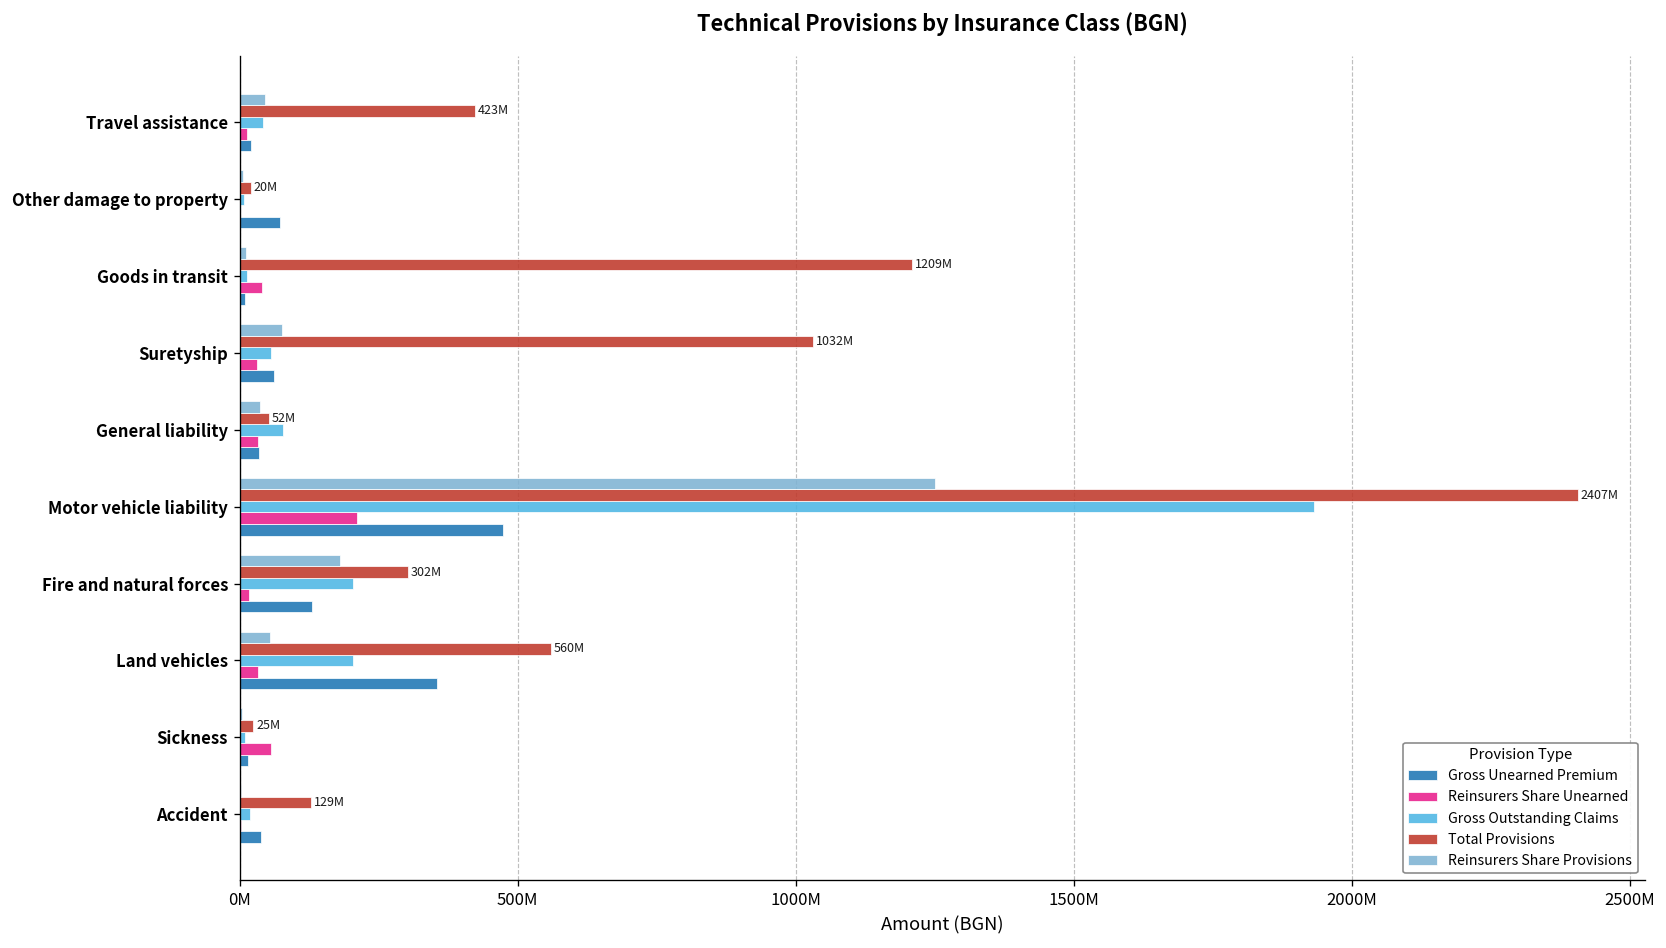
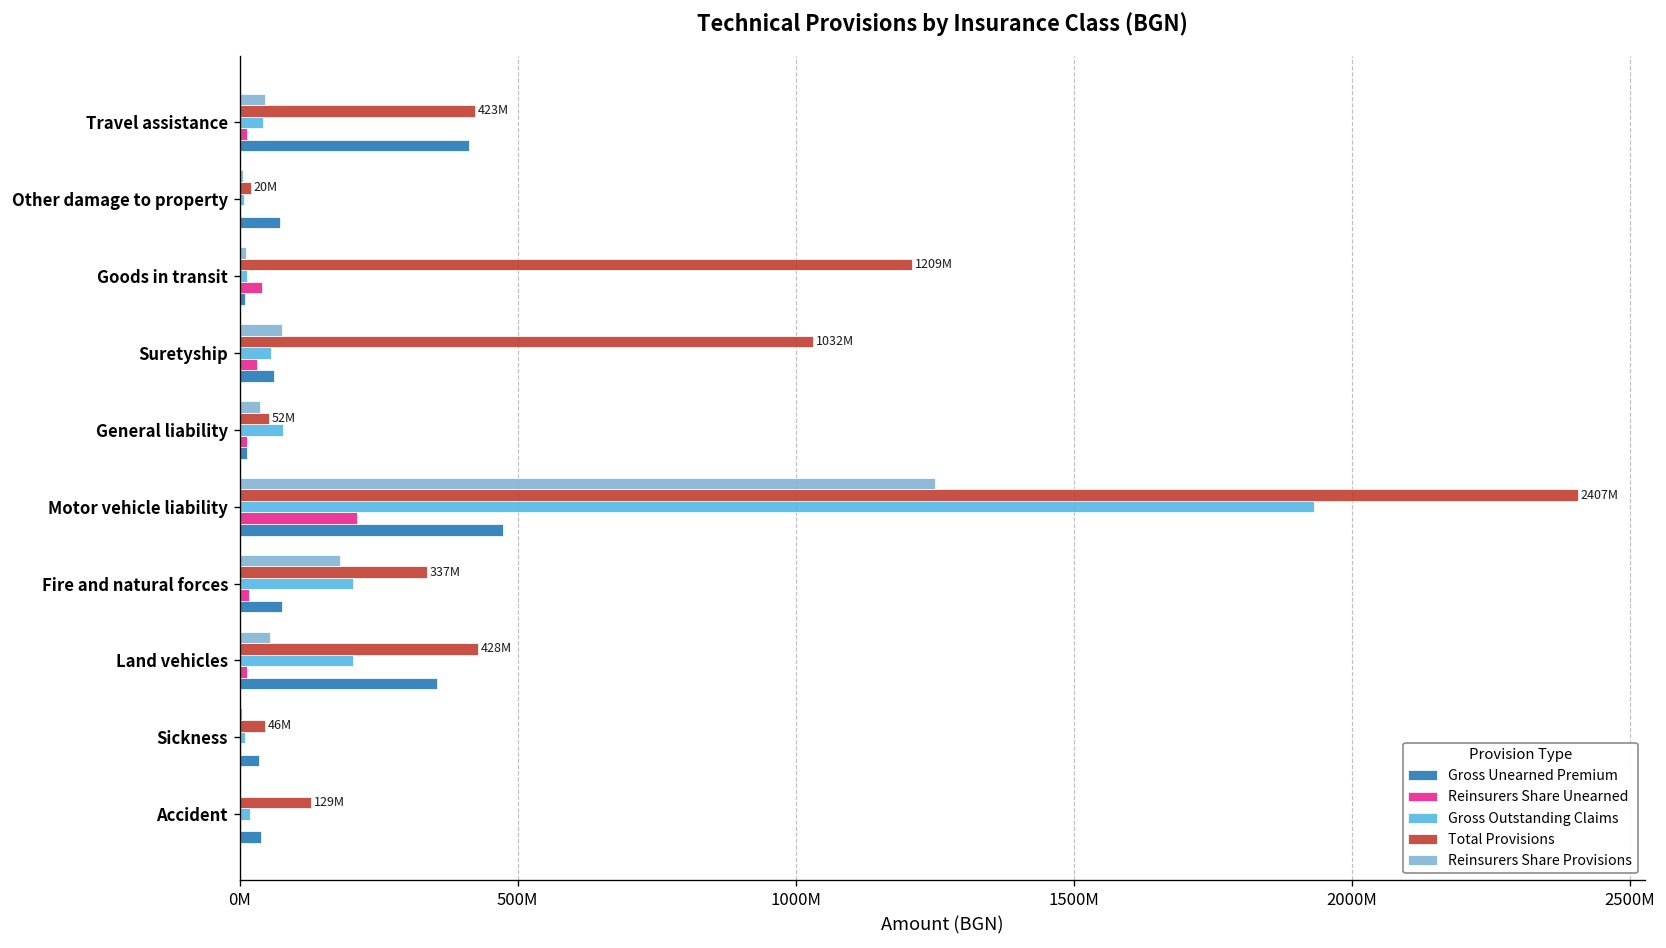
  {
    "Gross Unearned Premium": {
-     "Travel assistance": "20000000",
+     "Travel assistance": "410000000",
      "Other damage to property": "70000000",
      "Goods in transit": "10000000",
      "Suretyship": "60000000",
-     "General liability": "40000000",
+     "General liability": "10000000",
      "Motor vehicle liability": "470000000",
-     "Fire and natural forces": "130000000",
+     "Fire and natural forces": "80000000",
      "Land vehicles": "360000000",
-     "Sickness": "20000000",
+     "Sickness": "40000000",
      "Accident": "40000000"
    },
    "Reinsurers Share Unearned": {
      "Travel assistance": "10000000",
      "Goods in transit": "40000000",
      "Suretyship": "30000000",
-     "General liability": "30000000",
+     "General liability": "10000000",
      "Motor vehicle liability": "210000000",
      "Fire and natural forces": "20000000",
-     "Land vehicles": "30000000",
-     "Sickness": "60000000"
+     "Land vehicles": "10000000",
+     "Sickness": "0"
    },
    "Total Provisions": {
      "Travel assistance": "423M",
      "Other damage to property": "20M",
      "Goods in transit": "1209M",
      "Suretyship": "1032M",
      "General liability": "52M",
      "Motor vehicle liability": "2407M",
-     "Fire and natural forces": "302M",
-     "Land vehicles": "560M",
-     "Sickness": "25M",
+     "Fire and natural forces": "337M",
+     "Land vehicles": "428M",
+     "Sickness": "46M",
      "Accident": "129M"
    }
  }
